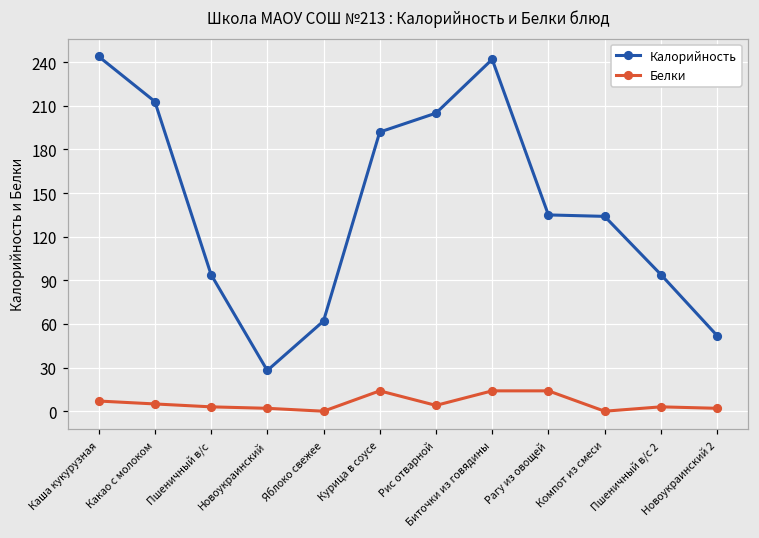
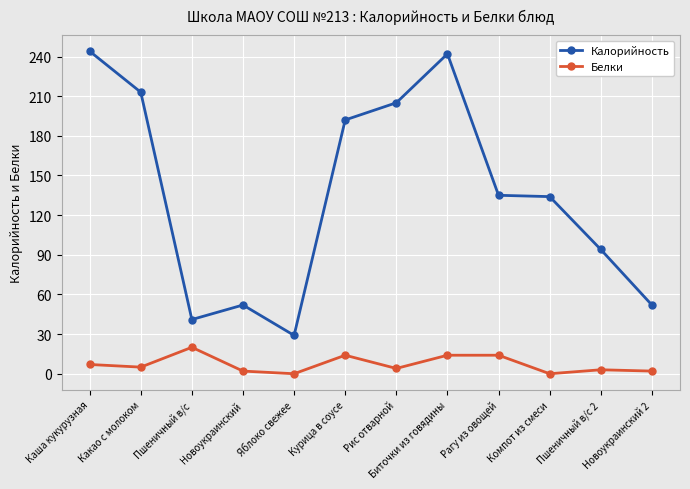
  {
    "Калорийность": {
      "Каша кукурузная": 244,
      "Какао с молоком": 213,
-     "Пшеничный в/с": 94,
-     "Новоукраинский": 28,
-     "Яблоко свежее": 62,
+     "Пшеничный в/с": 41,
+     "Новоукраинский": 52,
+     "Яблоко свежее": 29,
      "Курица в соусе": 192,
      "Рис отварной": 205,
      "Биточки из говядины": 242,
      "Рагу из овощей": 135,
      "Компот из смеси": 134,
      "Пшеничный в/с 2": 94,
      "Новоукраинский 2": 52
    },
    "Белки": {
      "Каша кукурузная": 7,
      "Какао с молоком": 5,
-     "Пшеничный в/с": 3,
+     "Пшеничный в/с": 20,
      "Новоукраинский": 2,
      "Яблоко свежее": 0,
      "Курица в соусе": 14,
      "Рис отварной": 4,
      "Биточки из говядины": 14,
      "Рагу из овощей": 14,
      "Компот из смеси": 0,
      "Пшеничный в/с 2": 3,
      "Новоукраинский 2": 2
    }
  }
